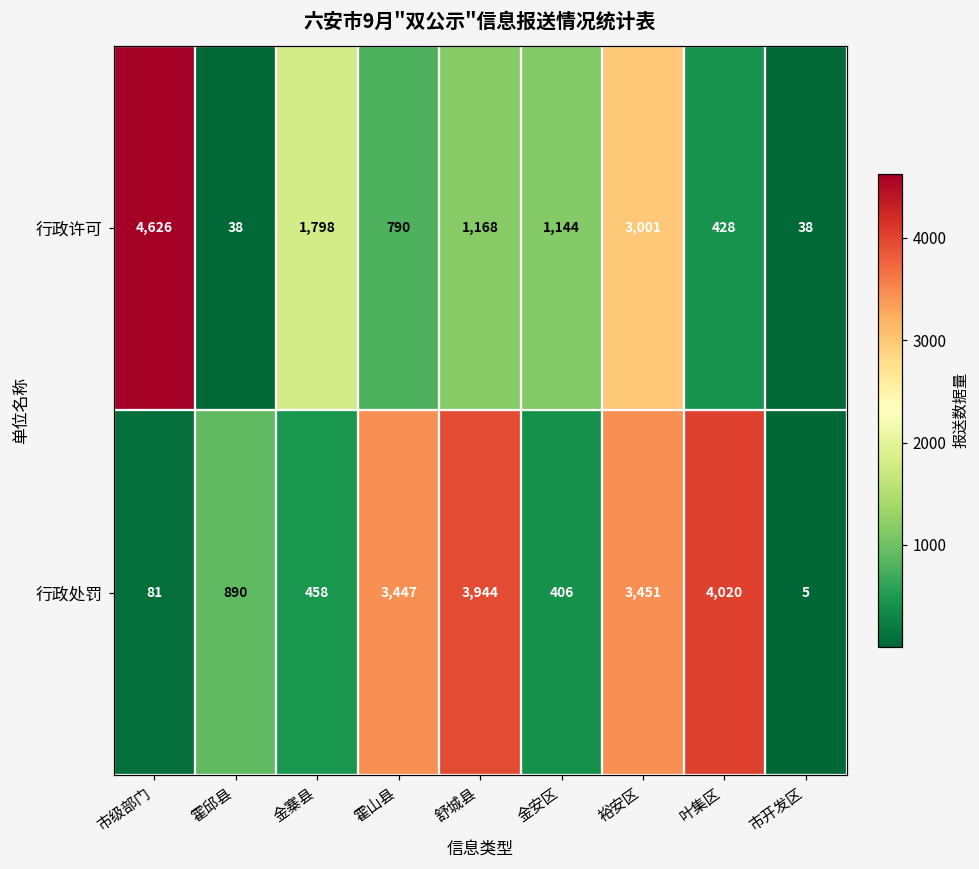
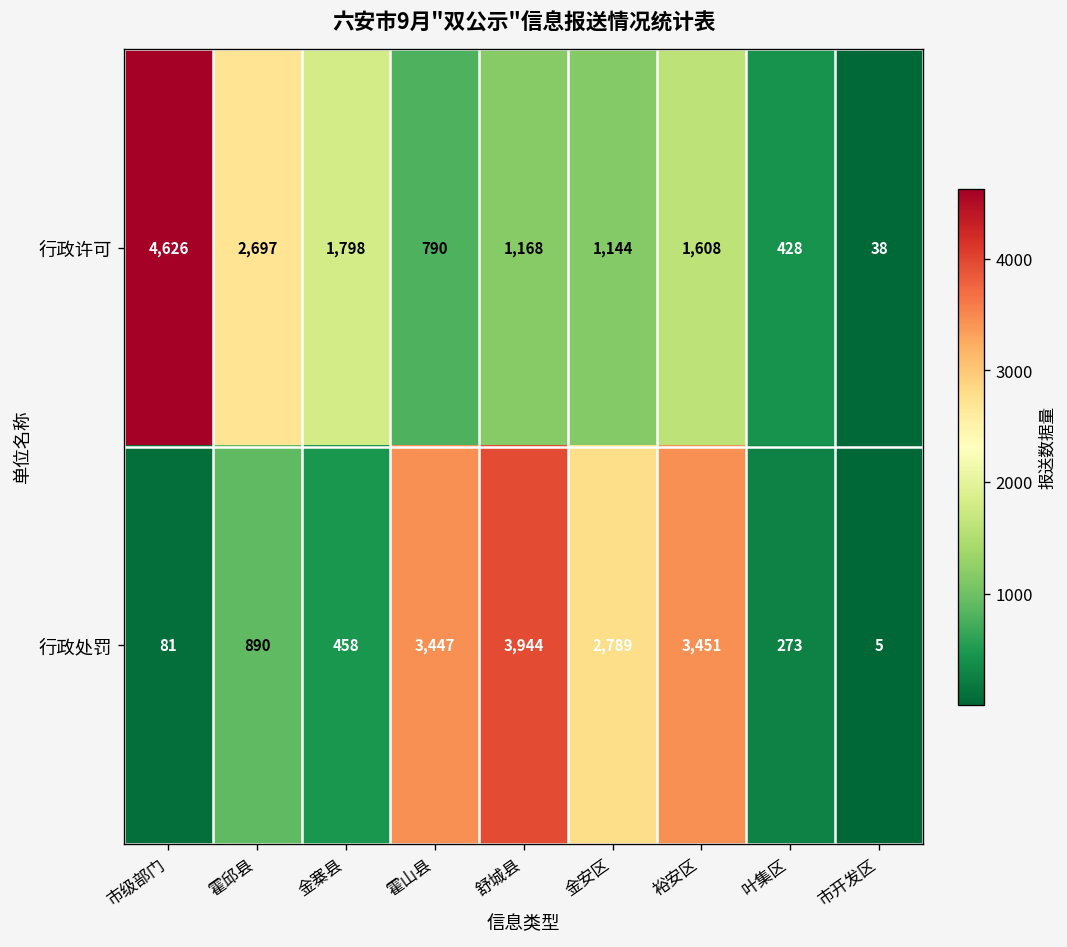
  {
    "行政许可": {
      "市级部门": "4,626",
-     "霍邱县": "38",
+     "霍邱县": "2,697",
      "金寨县": "1,798",
      "霍山县": "790",
      "舒城县": "1,168",
      "金安区": "1,144",
-     "裕安区": "3,001",
+     "裕安区": "1,608",
      "叶集区": "428",
      "市开发区": "38"
    },
    "行政处罚": {
      "市级部门": "81",
      "霍邱县": "890",
      "金寨县": "458",
      "霍山县": "3,447",
      "舒城县": "3,944",
-     "金安区": "406",
+     "金安区": "2,789",
      "裕安区": "3,451",
-     "叶集区": "4,020",
+     "叶集区": "273",
      "市开发区": "5"
    }
  }
